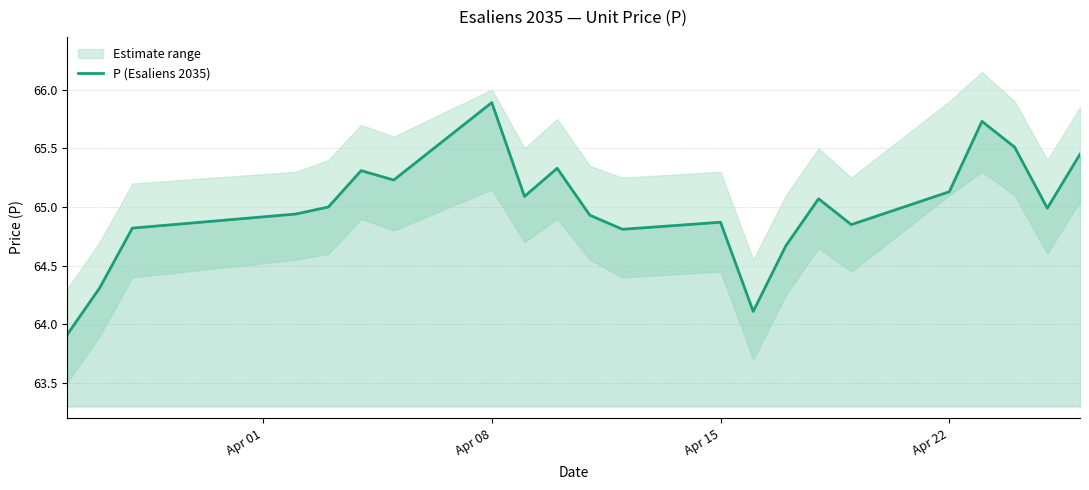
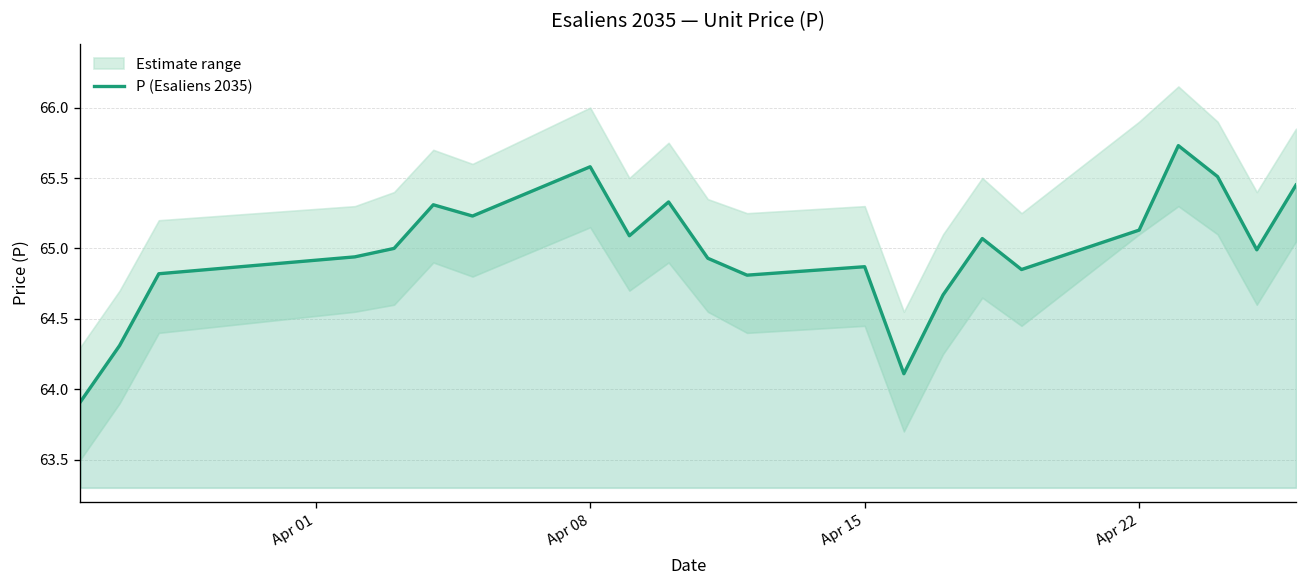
  {
    "P (Esaliens 2035)": {
-     "Apr 08": 65.89,
+     "Apr 08": 65.58,
      "Apr 15": 64.87,
      "Apr 22": 65.13
    }
  }
